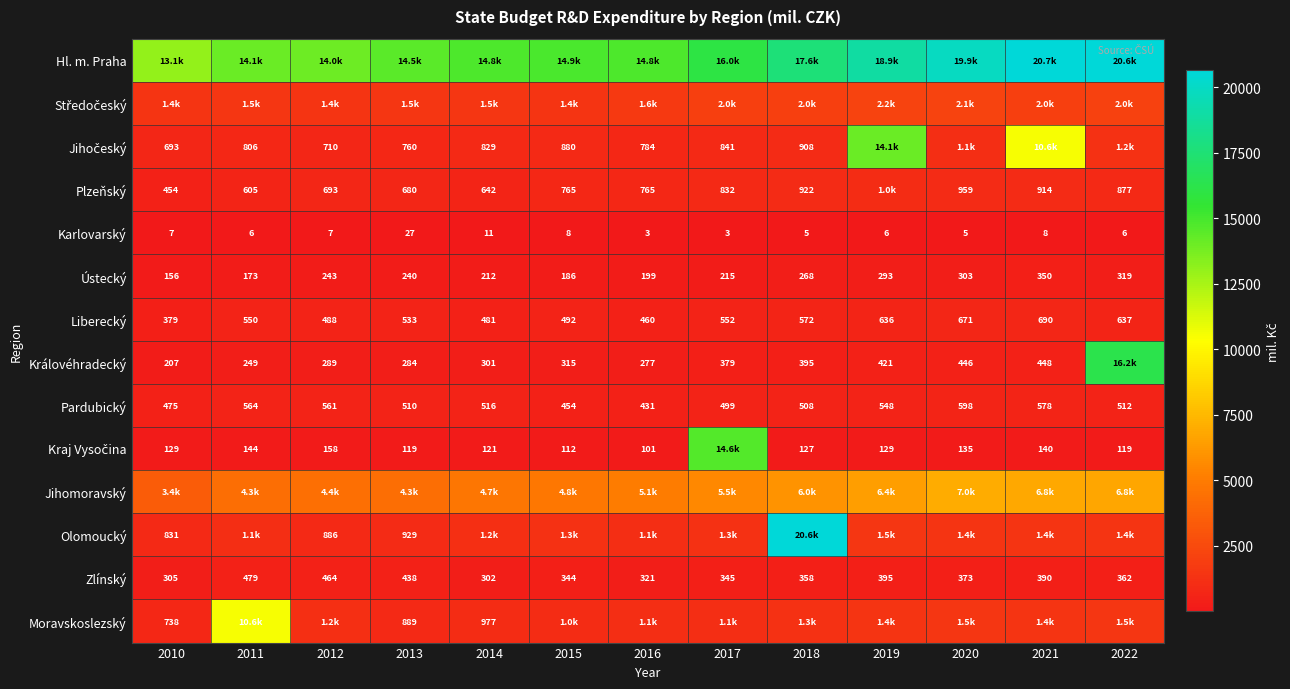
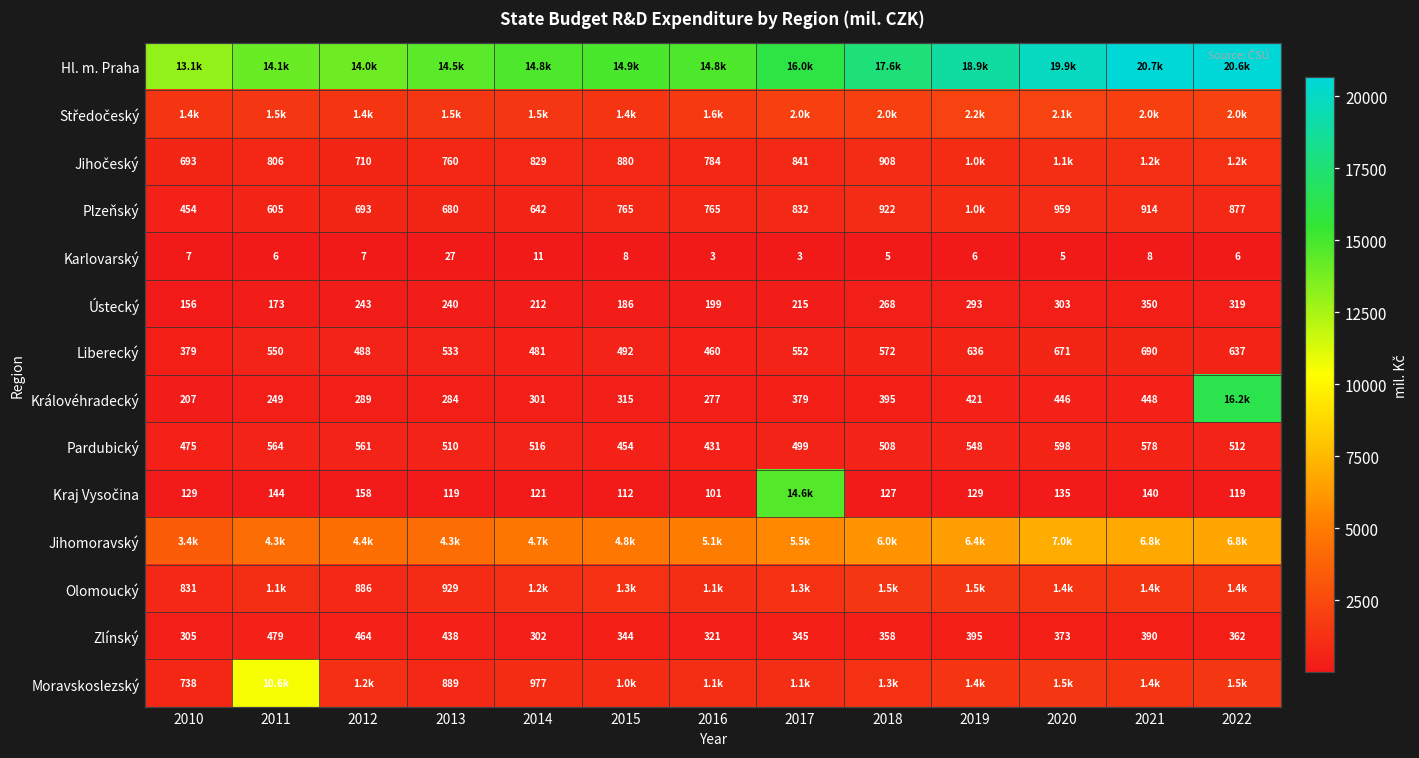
  {
    "Hl. m. Praha": {
      "2010": "13.1k",
      "2011": "14.1k",
      "2012": "14.0k",
      "2013": "14.5k",
      "2014": "14.8k",
      "2015": "14.9k",
      "2016": "14.8k",
      "2017": "16.0k",
      "2018": "17.6k",
      "2019": "18.9k",
      "2020": "19.9k",
      "2021": "20.7k"
    },
    "Středočeský": {
      "2010": "1.4k",
      "2011": "1.5k",
      "2012": "1.4k",
      "2013": "1.5k",
      "2014": "1.5k",
      "2015": "1.4k",
      "2016": "1.6k",
      "2017": "2.0k",
      "2018": "2.0k",
      "2019": "2.2k",
      "2020": "2.1k",
      "2021": "2.0k",
      "2022": "2.0k"
    },
    "Jihočeský": {
      "2010": "693",
      "2011": "806",
      "2012": "710",
      "2013": "760",
      "2014": "829",
      "2015": "880",
      "2016": "784",
      "2017": "841",
      "2018": "908",
-     "2019": "14.1k",
+     "2019": "1.0k",
      "2020": "1.1k",
-     "2021": "10.6k",
+     "2021": "1.2k",
      "2022": "1.2k"
    },
    "Plzeňský": {
      "2010": "454",
      "2011": "605",
      "2012": "693",
      "2013": "680",
      "2014": "642",
      "2015": "765",
      "2016": "765",
      "2017": "832",
      "2018": "922",
      "2019": "1.0k",
      "2020": "959",
      "2021": "914",
      "2022": "877"
    },
    "Karlovarský": {
      "2010": "7",
      "2011": "6",
      "2012": "7",
      "2013": "27",
      "2014": "11",
      "2015": "8",
      "2016": "3",
      "2017": "3",
      "2018": "5",
      "2019": "6",
      "2020": "5",
      "2021": "8",
      "2022": "6"
    },
    "Ústecký": {
      "2010": "156",
      "2011": "173",
      "2012": "243",
      "2013": "240",
      "2014": "212",
      "2015": "186",
      "2016": "199",
      "2017": "215",
      "2018": "268",
      "2019": "293",
      "2020": "303",
      "2021": "350",
      "2022": "319"
    },
    "Liberecký": {
      "2010": "379",
      "2011": "550",
      "2012": "488",
      "2013": "533",
      "2014": "481",
      "2015": "492",
      "2016": "460",
      "2017": "552",
      "2018": "572",
      "2019": "636",
      "2020": "671",
      "2021": "690",
      "2022": "637"
    },
    "Královéhradecký": {
      "2010": "207",
      "2011": "249",
      "2012": "289",
      "2013": "284",
      "2014": "301",
      "2015": "315",
      "2016": "277",
      "2017": "379",
      "2018": "395",
      "2019": "421",
      "2020": "446",
      "2021": "448",
      "2022": "16.2k"
    },
    "Pardubický": {
      "2010": "475",
      "2011": "564",
      "2012": "561",
      "2013": "510",
      "2014": "516",
      "2015": "454",
      "2016": "431",
      "2017": "499",
      "2018": "508",
      "2019": "548",
      "2020": "598",
      "2021": "578",
      "2022": "512"
    },
    "Kraj Vysočina": {
      "2010": "129",
      "2011": "144",
      "2012": "158",
      "2013": "119",
      "2014": "121",
      "2015": "112",
      "2016": "101",
      "2017": "14.6k",
      "2018": "127",
      "2019": "129",
      "2020": "135",
      "2021": "140",
      "2022": "119"
    },
    "Jihomoravský": {
      "2010": "3.4k",
      "2011": "4.3k",
      "2012": "4.4k",
      "2013": "4.3k",
      "2014": "4.7k",
      "2015": "4.8k",
      "2016": "5.1k",
      "2017": "5.5k",
      "2018": "6.0k",
      "2019": "6.4k",
      "2020": "7.0k",
      "2021": "6.8k",
      "2022": "6.8k"
    },
    "Olomoucký": {
      "2010": "831",
      "2011": "1.1k",
      "2012": "886",
      "2013": "929",
      "2014": "1.2k",
      "2015": "1.3k",
      "2016": "1.1k",
      "2017": "1.3k",
-     "2018": "20.6k",
+     "2018": "1.5k",
      "2019": "1.5k",
      "2020": "1.4k",
      "2021": "1.4k",
      "2022": "1.4k"
    },
    "Zlínský": {
      "2010": "305",
      "2011": "479",
      "2012": "464",
      "2013": "438",
      "2014": "302",
      "2015": "344",
      "2016": "321",
      "2017": "345",
      "2018": "358",
      "2019": "395",
      "2020": "373",
      "2021": "390",
      "2022": "362"
    },
    "Moravskoslezský": {
      "2010": "738",
      "2011": "10.6k",
      "2012": "1.2k",
      "2013": "889",
      "2014": "977",
      "2015": "1.0k",
      "2016": "1.1k",
      "2017": "1.1k",
      "2018": "1.3k",
      "2019": "1.4k",
      "2020": "1.5k",
      "2021": "1.4k",
      "2022": "1.5k"
    }
  }
